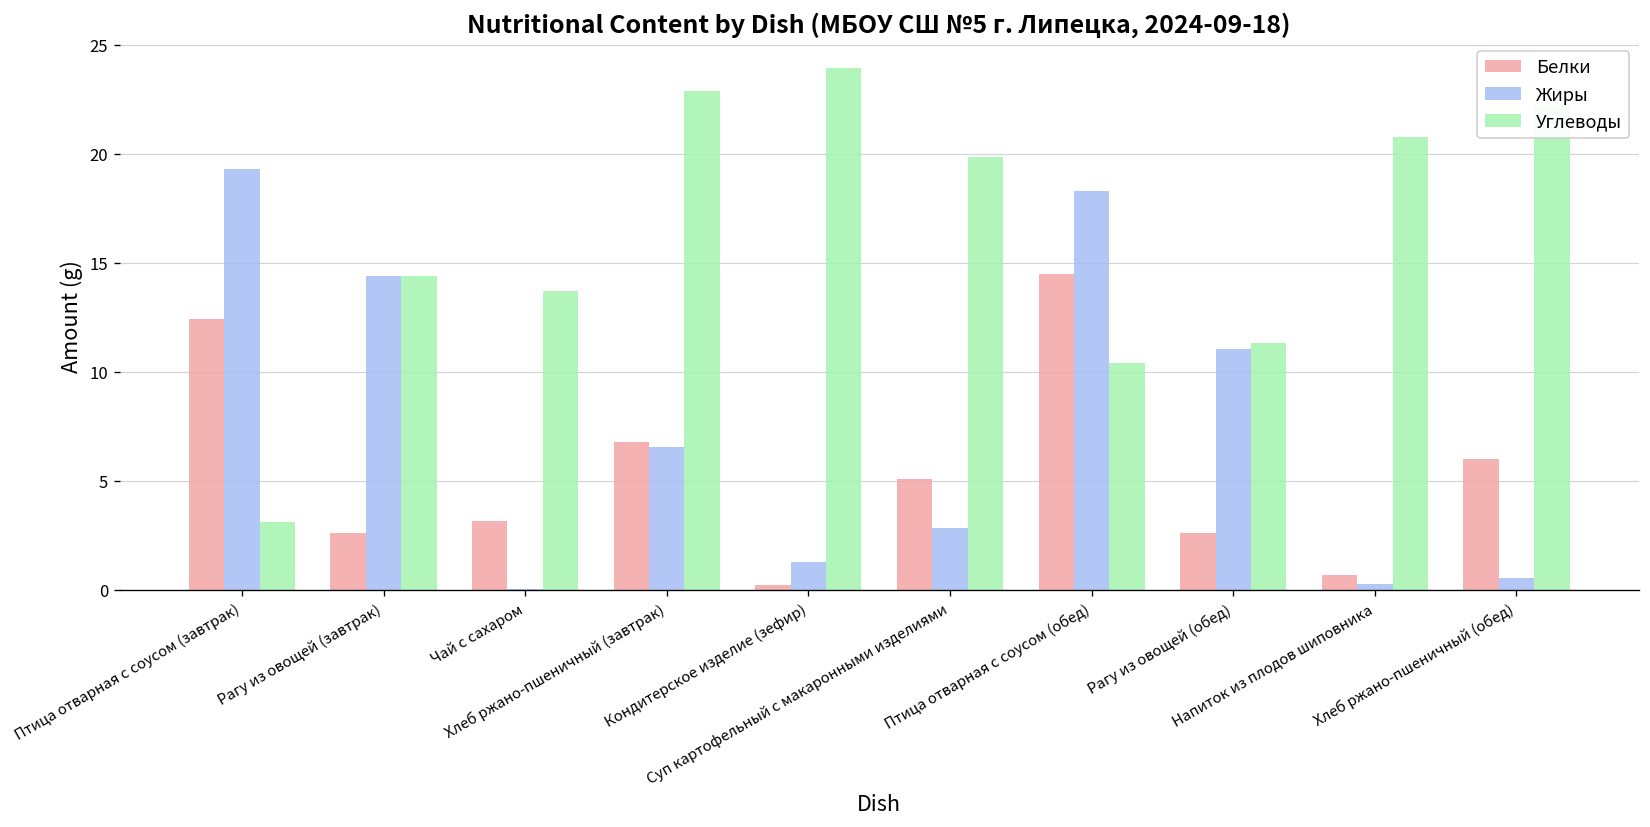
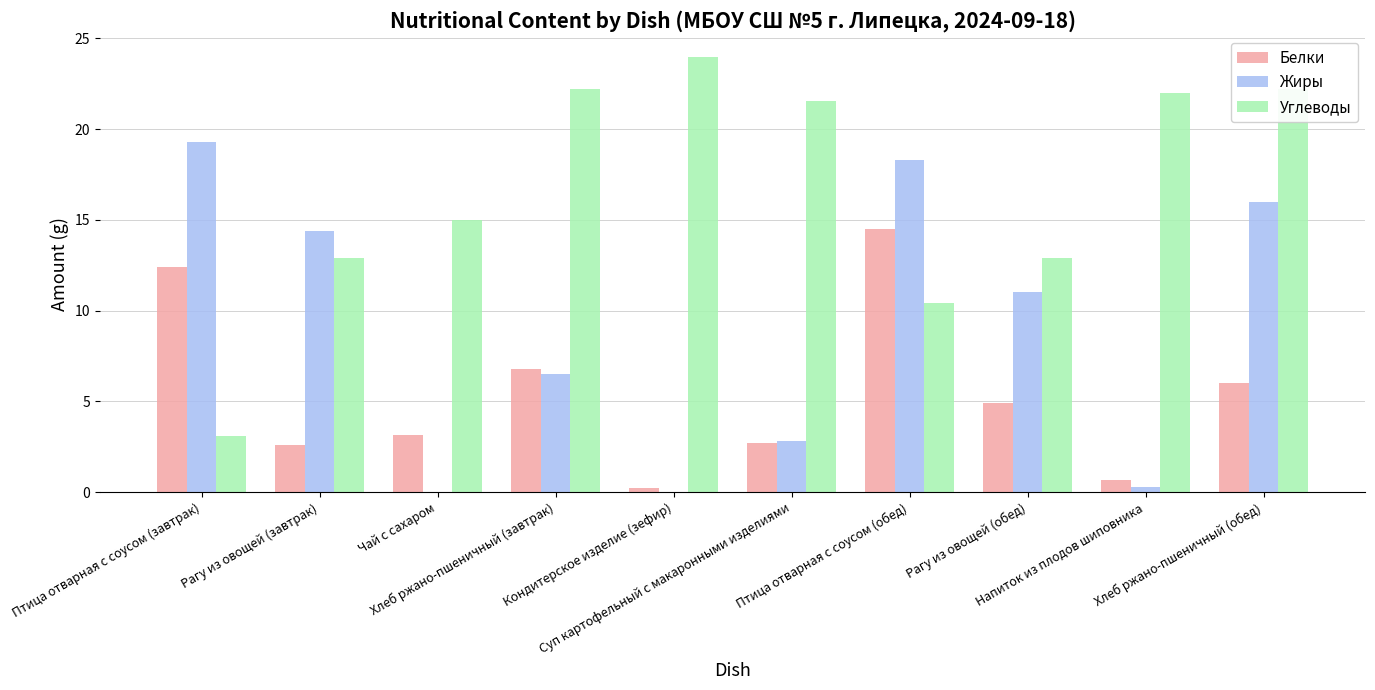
  {
    "Белки": {
      "Птица отварная с соусом (завтрак)": 12.4,
      "Рагу из овощей (завтрак)": 2.6,
      "Чай с сахаром": 3.2,
      "Хлеб ржано-пшеничный (завтрак)": 6.8,
      "Кондитерское изделие (зефир)": 0.2,
-     "Суп картофельный с макаронными изделиями": 5.1,
+     "Суп картофельный с макаронными изделиями": 2.7,
      "Птица отварная с соусом (обед)": 14.5,
-     "Рагу из овощей (обед)": 2.6,
+     "Рагу из овощей (обед)": 4.9,
      "Напиток из плодов шиповника": 0.7,
      "Хлеб ржано-пшеничный (обед)": 6.0
    },
    "Жиры": {
      "Птица отварная с соусом (завтрак)": 19.3,
      "Рагу из овощей (завтрак)": 14.4,
      "Хлеб ржано-пшеничный (завтрак)": 6.5,
-     "Кондитерское изделие (зефир)": 1.3,
+     "Кондитерское изделие (зефир)": 0.0,
      "Суп картофельный с макаронными изделиями": 2.8,
      "Птица отварная с соусом (обед)": 18.3,
      "Рагу из овощей (обед)": 11.1,
      "Напиток из плодов шиповника": 0.3,
-     "Хлеб ржано-пшеничный (обед)": 0.5
+     "Хлеб ржано-пшеничный (обед)": 16.0
    },
    "Углеводы": {
      "Птица отварная с соусом (завтрак)": 3.1,
-     "Рагу из овощей (завтрак)": 14.4,
-     "Чай с сахаром": 13.7,
-     "Хлеб ржано-пшеничный (завтрак)": 22.9,
+     "Рагу из овощей (завтрак)": 12.9,
+     "Чай с сахаром": 15.0,
+     "Хлеб ржано-пшеничный (завтрак)": 22.2,
      "Кондитерское изделие (зефир)": 23.9,
-     "Суп картофельный с макаронными изделиями": 19.9,
+     "Суп картофельный с макаронными изделиями": 21.6,
      "Птица отварная с соусом (обед)": 10.4,
-     "Рагу из овощей (обед)": 11.3,
-     "Напиток из плодов шиповника": 20.8
+     "Рагу из овощей (обед)": 12.9,
+     "Напиток из плодов шиповника": 22.0
    }
  }
